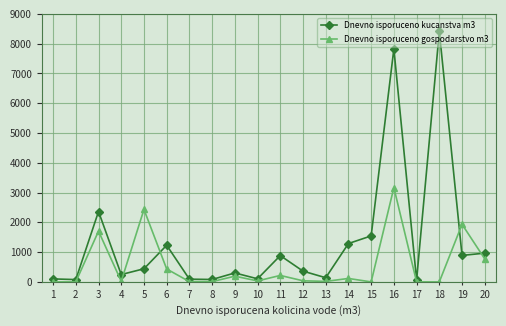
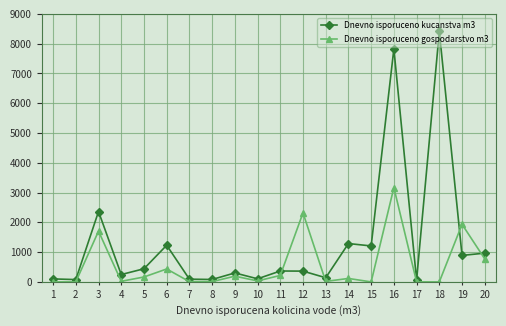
  {
    "Dnevno isporuceno kucanstva m3": {
      "1": 100,
      "3": 2400,
      "4": 200,
      "5": 400,
      "6": 1200,
      "9": 300,
-     "11": 900,
+     "11": 400,
      "12": 400,
      "13": 100,
      "14": 1300,
-     "15": 1500,
+     "15": 1200,
      "16": 7800,
      "19": 900,
      "20": 1000
    },
    "Dnevno isporuceno gospodarstvo m3": {
      "1": 0,
      "3": 1700,
      "4": 0,
-     "5": 2400,
+     "5": 200,
      "6": 400,
      "9": 200,
      "11": 200,
-     "12": 0,
+     "12": 2300,
      "13": 0,
      "14": 100,
      "15": 0,
      "16": 3200,
      "18": 0,
      "19": 1900,
      "20": 800
    }
  }
